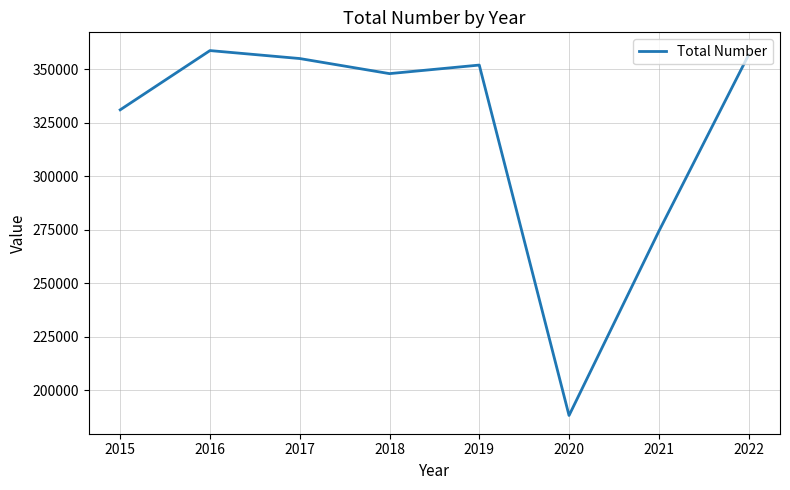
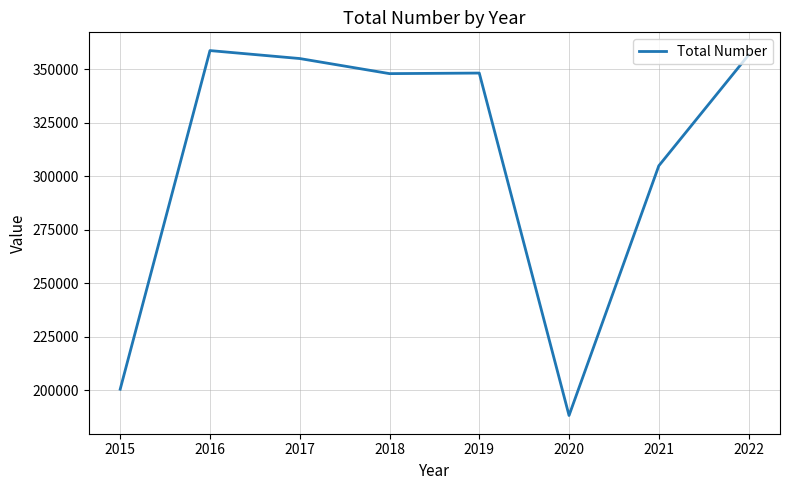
  {
-   "2015": 331000,
+   "2015": 200000,
    "2016": 359000,
    "2017": 355000,
    "2018": 348000,
-   "2019": 352000,
+   "2019": 348000,
    "2020": 188000,
-   "2021": 274000
+   "2021": 305000
  }
